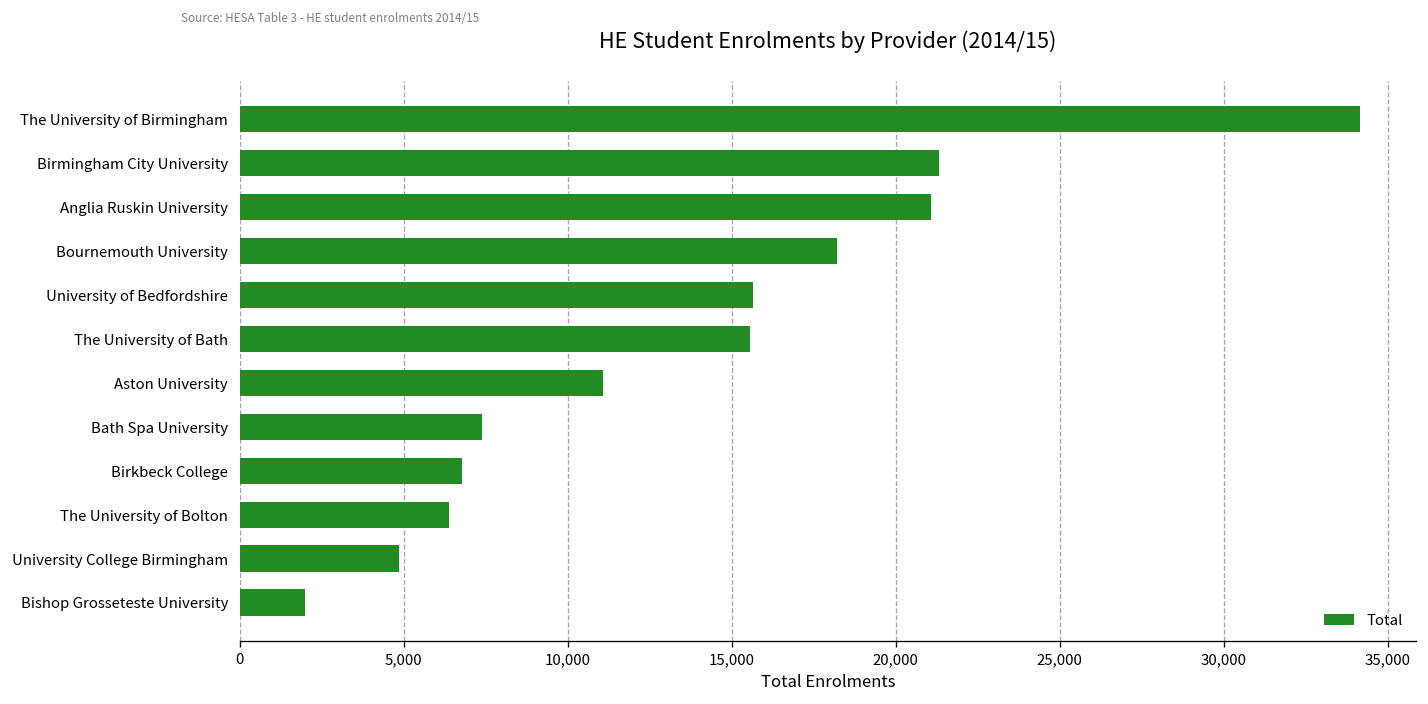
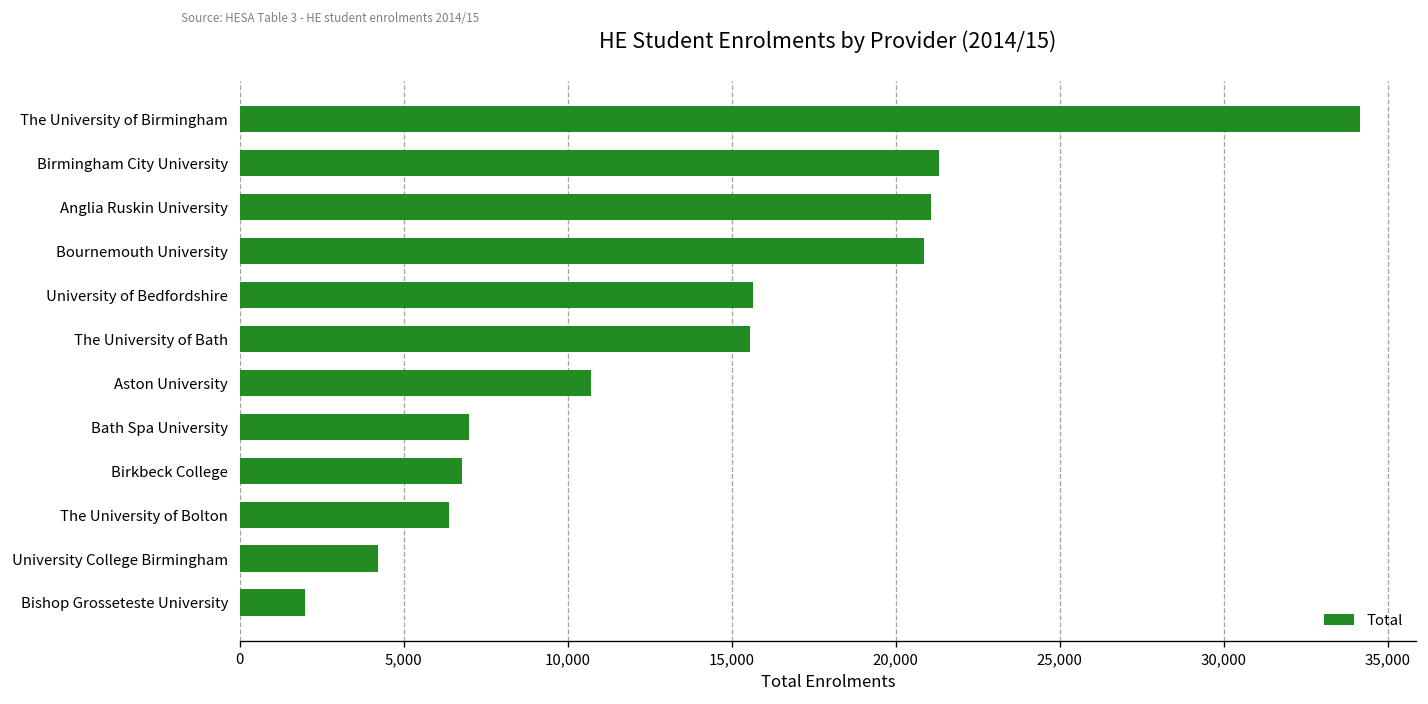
  {
    "The University of Birmingham": "34,200",
    "Birmingham City University": "21,300",
    "Anglia Ruskin University": "21,100",
-   "Bournemouth University": "18,200",
+   "Bournemouth University": "20,900",
    "University of Bedfordshire": "15,700",
    "The University of Bath": "15,600",
-   "Aston University": "11,100",
-   "Bath Spa University": "7,400",
+   "Aston University": "10,700",
+   "Bath Spa University": "7,000",
    "Birkbeck College": "6,800",
    "The University of Bolton": "6,400",
-   "University College Birmingham": "4,900",
+   "University College Birmingham": "4,200",
    "Bishop Grosseteste University": "2,000"
  }
